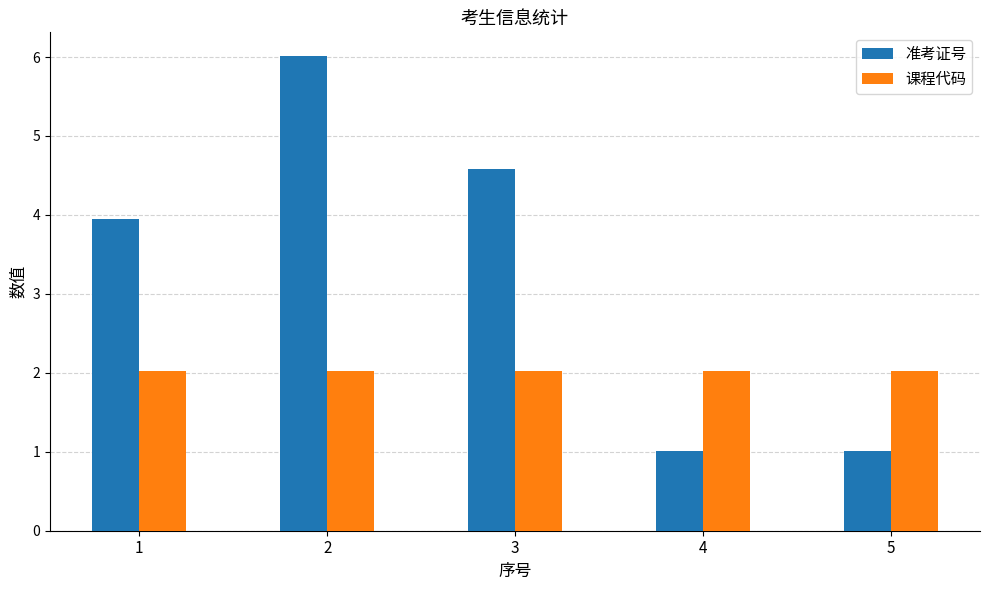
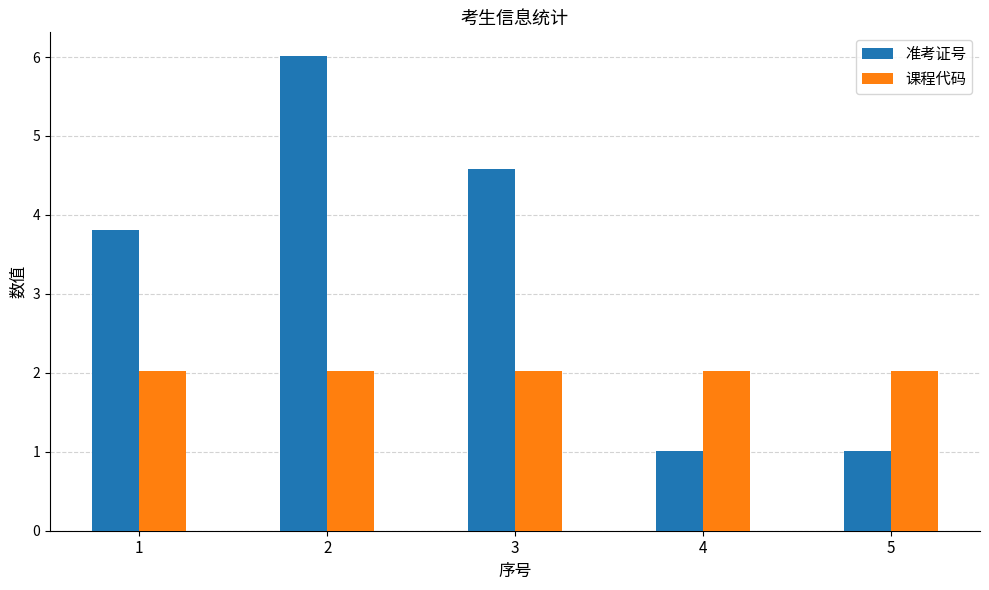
  {
    "准考证号": {
-     "1": 3.9,
+     "1": 3.8,
      "2": 6.0,
      "3": 4.6,
      "4": 1.0,
      "5": 1.0
    },
    "课程代码": {
      "1": 2.0,
      "2": 2.0,
      "3": 2.0,
      "4": 2.0,
      "5": 2.0
    }
  }
